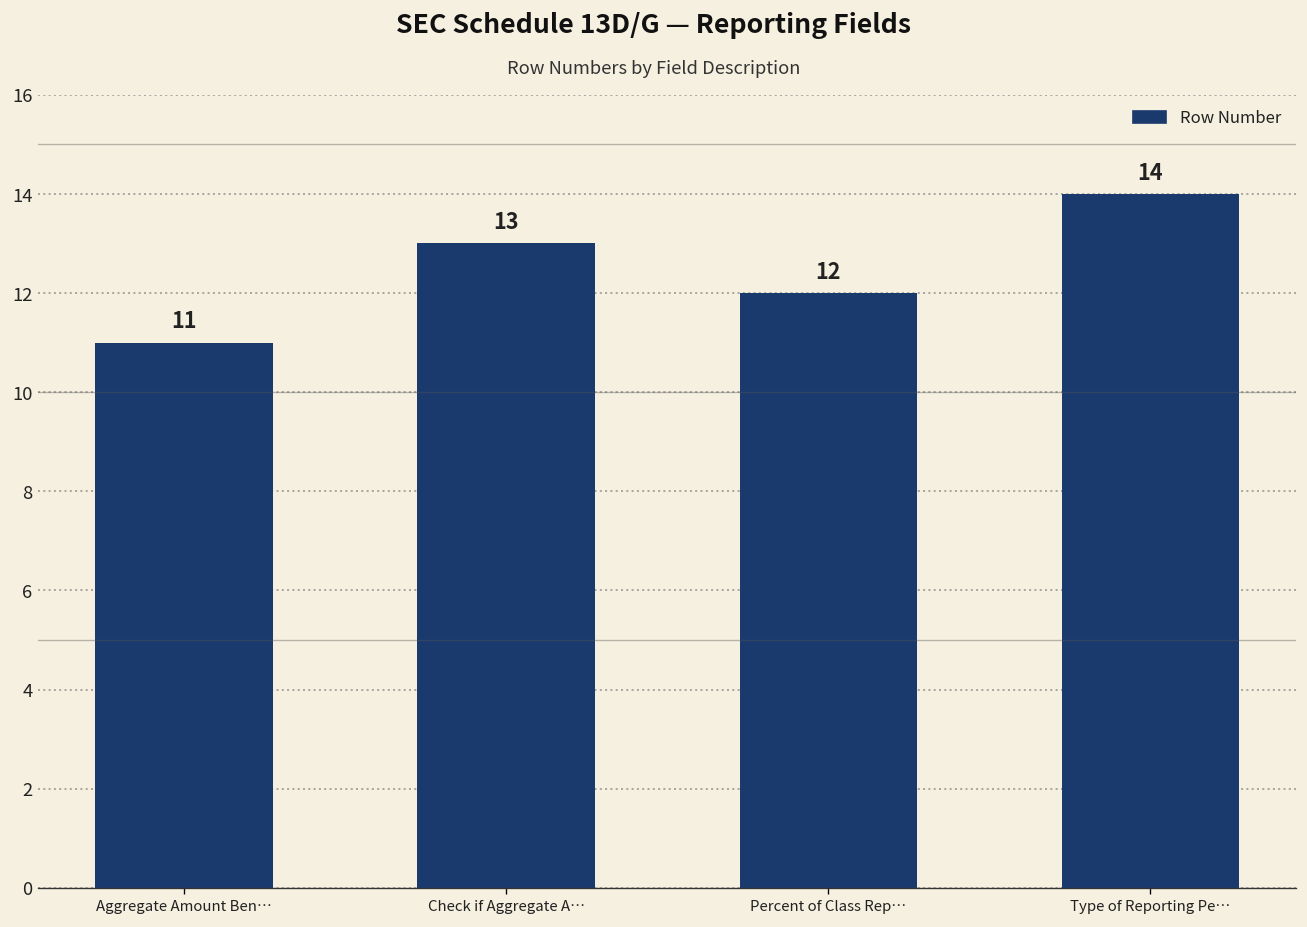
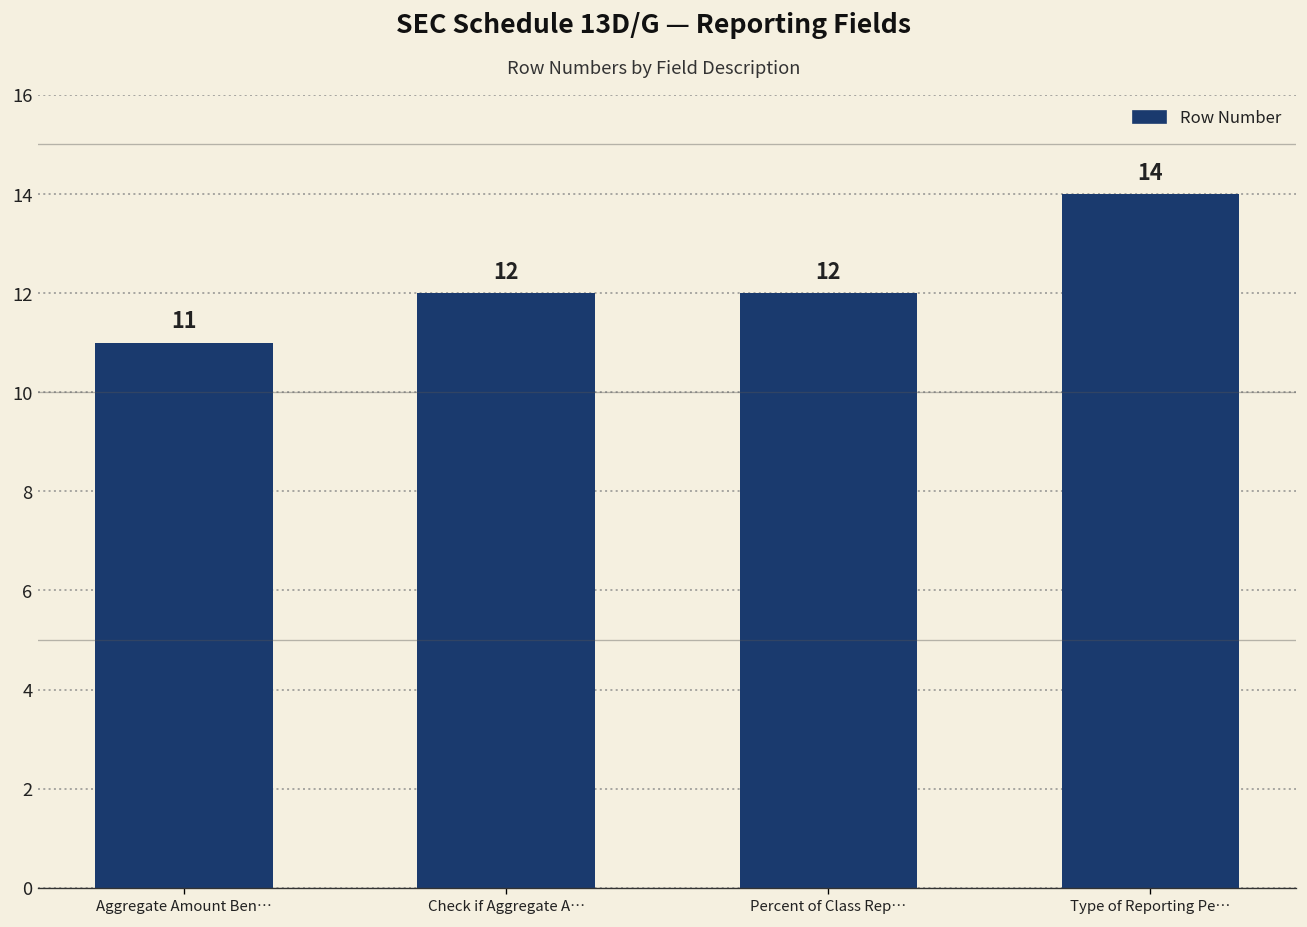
  {
    "Aggregate Amount Ben…": 11,
-   "Check if Aggregate A…": 13,
+   "Check if Aggregate A…": 12,
    "Percent of Class Rep…": 12,
    "Type of Reporting Pe…": 14
  }
